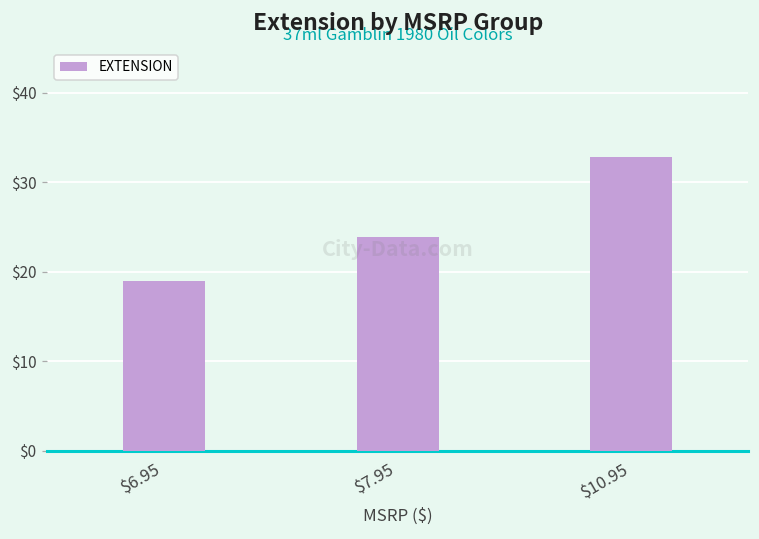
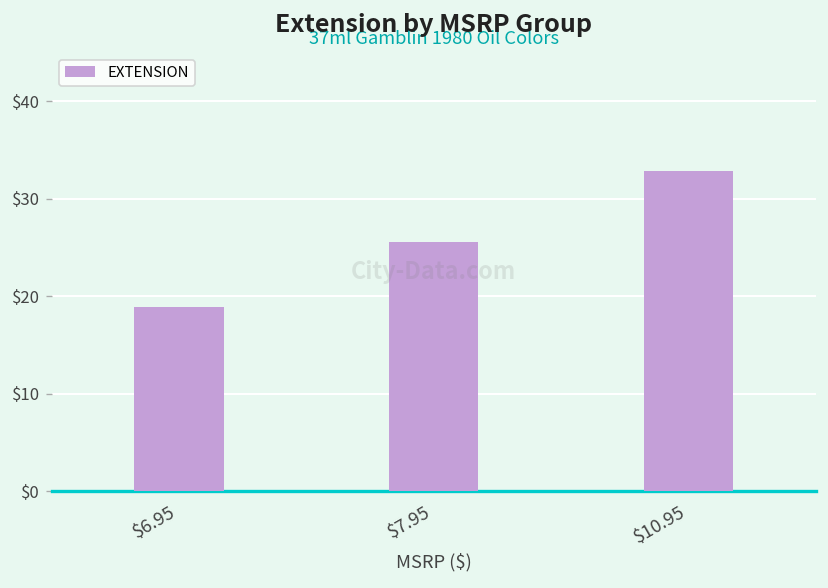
  {
    "$6.95": "$19",
-   "$7.95": "$24",
+   "$7.95": "$26",
    "$10.95": "$33"
  }
